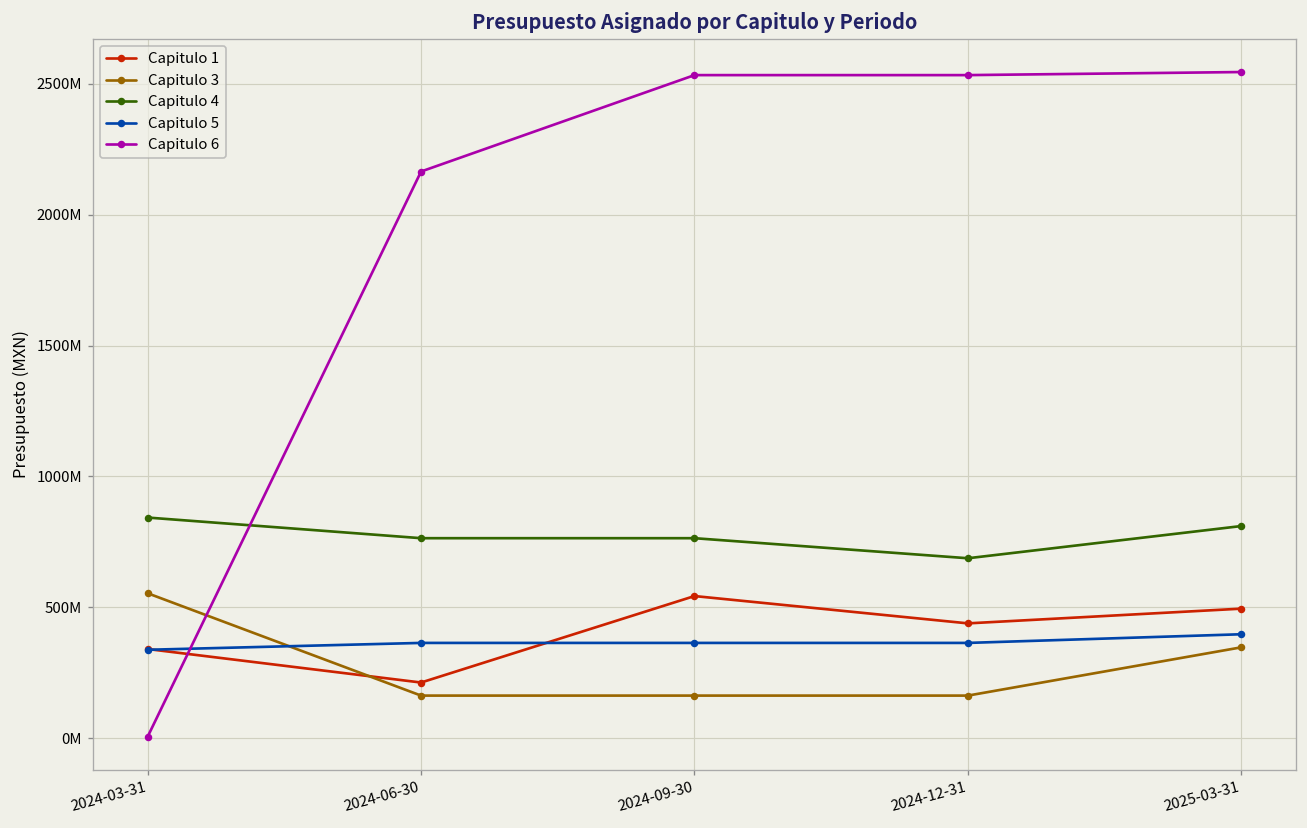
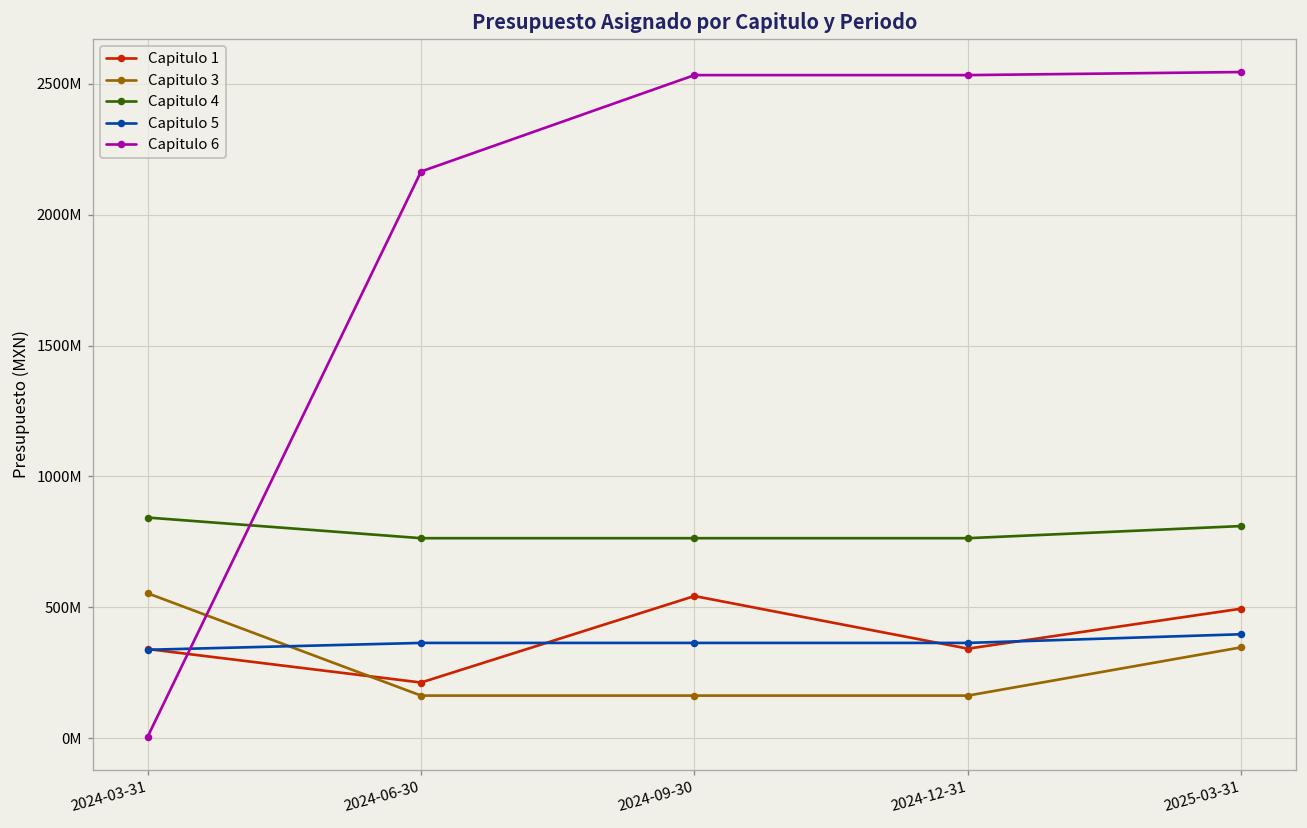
  {
    "Capitulo 1": {
      "2024-06-30": 210000000,
      "2024-09-30": 540000000,
-     "2024-12-31": 440000000,
+     "2024-12-31": 340000000,
      "2025-03-31": 500000000
    },
    "Capitulo 3": {
      "2024-03-31": 550000000,
      "2024-06-30": 160000000,
      "2024-09-30": 160000000,
      "2024-12-31": 160000000,
      "2025-03-31": 350000000
    },
    "Capitulo 4": {
      "2024-03-31": 840000000,
      "2024-06-30": 760000000,
      "2024-09-30": 760000000,
-     "2024-12-31": 690000000,
+     "2024-12-31": 760000000,
      "2025-03-31": 810000000
    },
    "Capitulo 5": {
      "2024-06-30": 360000000,
      "2024-09-30": 360000000,
      "2024-12-31": 360000000,
      "2025-03-31": 400000000
    },
    "Capitulo 6": {
      "2024-03-31": 10000000,
      "2024-06-30": 2170000000,
      "2024-09-30": 2530000000,
      "2024-12-31": 2530000000,
      "2025-03-31": 2550000000
    }
  }
